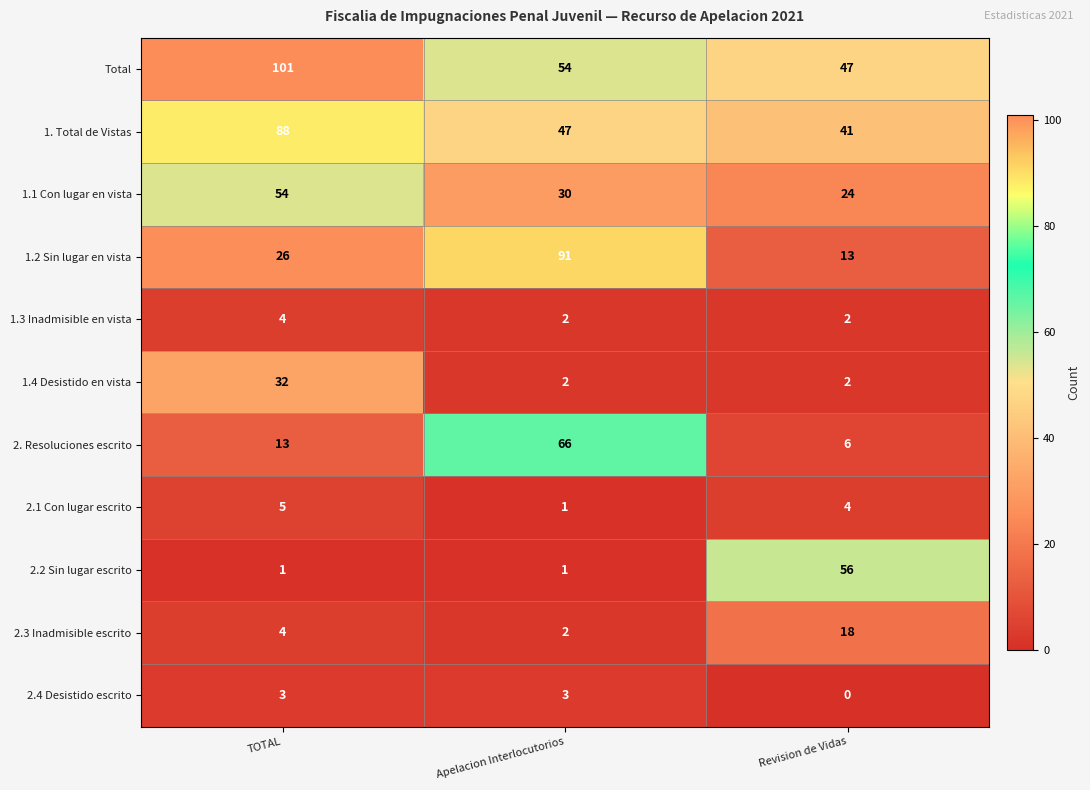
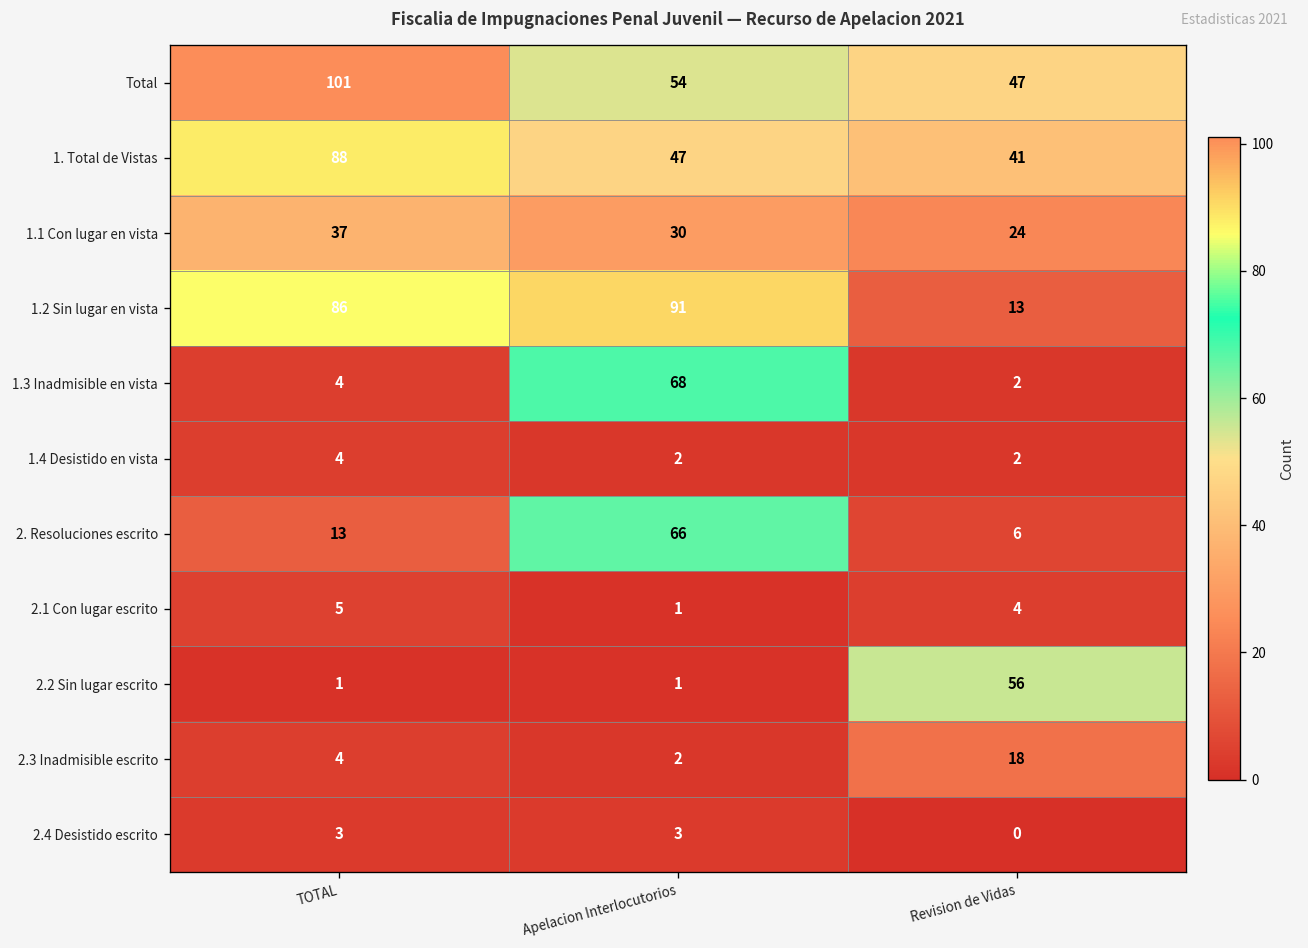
  {
    "Total": {
      "TOTAL": 101,
      "Apelacion Interlocutorios": 54,
      "Revision de Vidas": 47
    },
    "1. Total de Vistas": {
      "TOTAL": 88,
      "Apelacion Interlocutorios": 47,
      "Revision de Vidas": 41
    },
    "1.1 Con lugar en vista": {
-     "TOTAL": 54,
+     "TOTAL": 37,
      "Apelacion Interlocutorios": 30,
      "Revision de Vidas": 24
    },
    "1.2 Sin lugar en vista": {
-     "TOTAL": 26,
+     "TOTAL": 86,
      "Apelacion Interlocutorios": 91,
      "Revision de Vidas": 13
    },
    "1.3 Inadmisible en vista": {
      "TOTAL": 4,
-     "Apelacion Interlocutorios": 2,
+     "Apelacion Interlocutorios": 68,
      "Revision de Vidas": 2
    },
    "1.4 Desistido en vista": {
-     "TOTAL": 32,
+     "TOTAL": 4,
      "Apelacion Interlocutorios": 2,
      "Revision de Vidas": 2
    },
    "2. Resoluciones escrito": {
      "TOTAL": 13,
      "Apelacion Interlocutorios": 66,
      "Revision de Vidas": 6
    },
    "2.1 Con lugar escrito": {
      "TOTAL": 5,
      "Apelacion Interlocutorios": 1,
      "Revision de Vidas": 4
    },
    "2.2 Sin lugar escrito": {
      "TOTAL": 1,
      "Apelacion Interlocutorios": 1,
      "Revision de Vidas": 56
    },
    "2.3 Inadmisible escrito": {
      "TOTAL": 4,
      "Apelacion Interlocutorios": 2,
      "Revision de Vidas": 18
    },
    "2.4 Desistido escrito": {
      "TOTAL": 3,
      "Apelacion Interlocutorios": 3,
      "Revision de Vidas": 0
    }
  }
